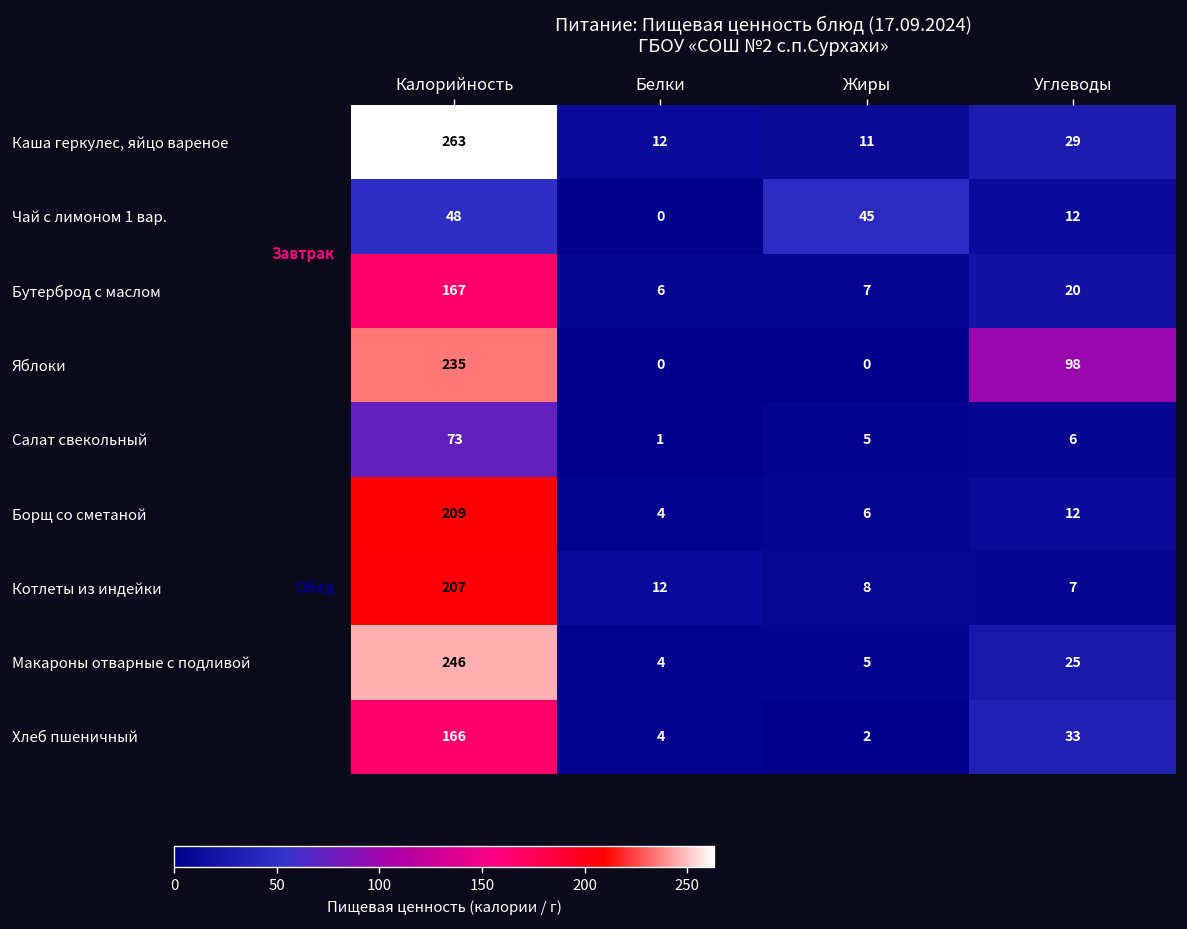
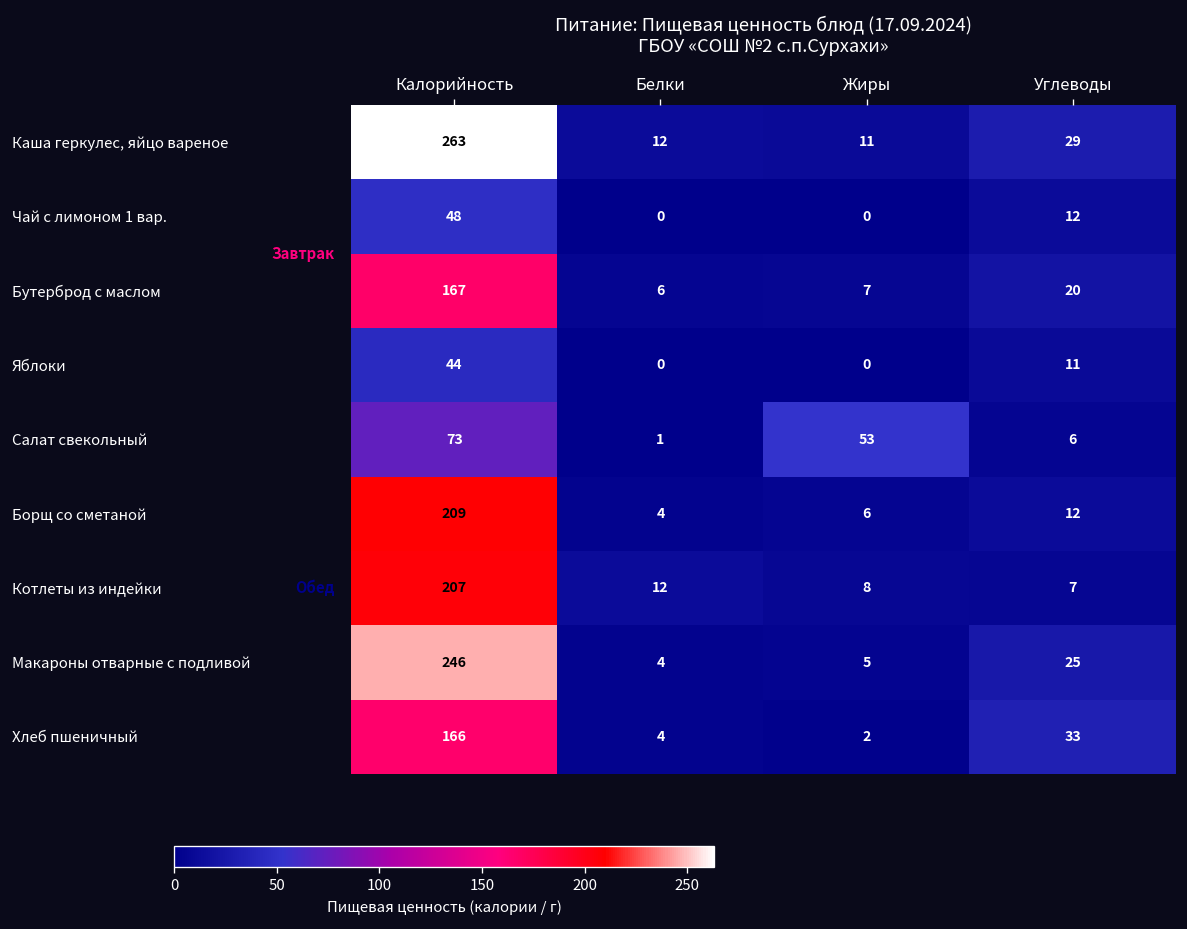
  {
    "Каша геркулес, яйцо вареное": {
      "Калорийность": 263,
      "Белки": 12,
      "Жиры": 11,
      "Углеводы": 29
    },
    "Чай с лимоном 1 вар.": {
      "Калорийность": 48,
      "Белки": 0,
-     "Жиры": 45,
+     "Жиры": 0,
      "Углеводы": 12
    },
    "Бутерброд с маслом": {
      "Калорийность": 167,
      "Белки": 6,
      "Жиры": 7,
      "Углеводы": 20
    },
    "Яблоки": {
-     "Калорийность": 235,
+     "Калорийность": 44,
      "Белки": 0,
      "Жиры": 0,
-     "Углеводы": 98
+     "Углеводы": 11
    },
    "Салат свекольный": {
      "Калорийность": 73,
      "Белки": 1,
-     "Жиры": 5,
+     "Жиры": 53,
      "Углеводы": 6
    },
    "Борщ со сметаной": {
      "Калорийность": 209,
      "Белки": 4,
      "Жиры": 6,
      "Углеводы": 12
    },
    "Котлеты из индейки": {
      "Калорийность": 207,
      "Белки": 12,
      "Жиры": 8,
      "Углеводы": 7
    },
    "Макароны отварные с подливой": {
      "Калорийность": 246,
      "Белки": 4,
      "Жиры": 5,
      "Углеводы": 25
    },
    "Хлеб пшеничный": {
      "Калорийность": 166,
      "Белки": 4,
      "Жиры": 2,
      "Углеводы": 33
    }
  }
